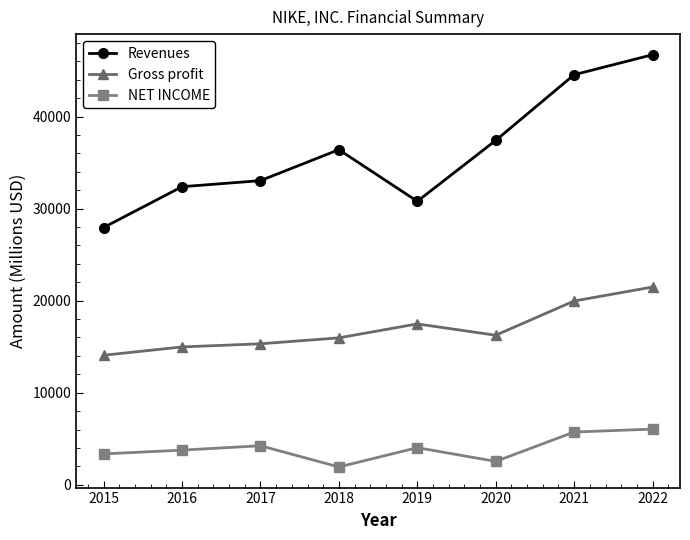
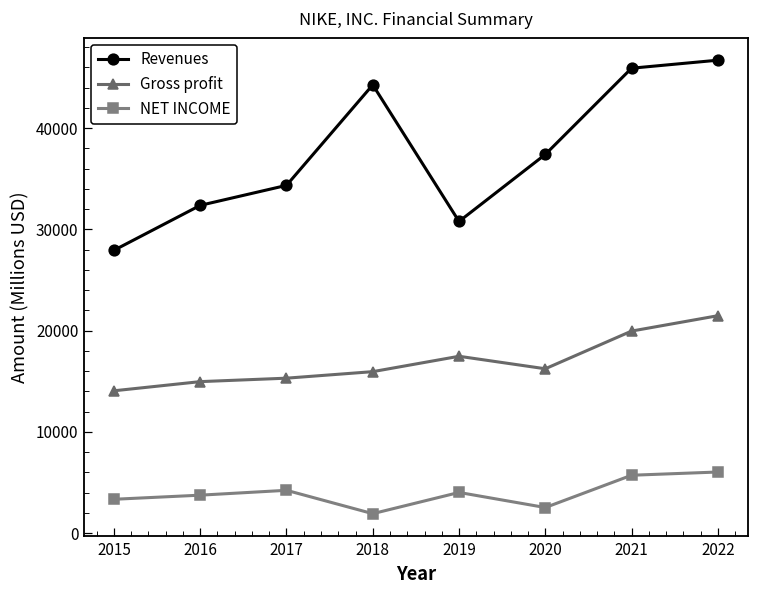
  {
    "Revenues": {
      "2015": 28000,
      "2016": 32000,
-     "2017": 33000,
-     "2018": 36000,
+     "2017": 34000,
+     "2018": 44000,
      "2019": 31000,
      "2020": 37000,
-     "2021": 45000,
+     "2021": 46000,
      "2022": 47000
    }
  }
